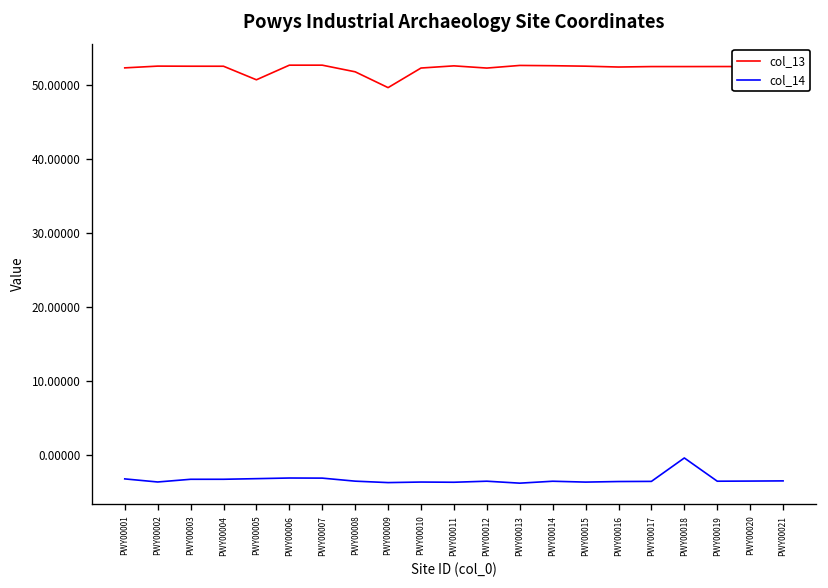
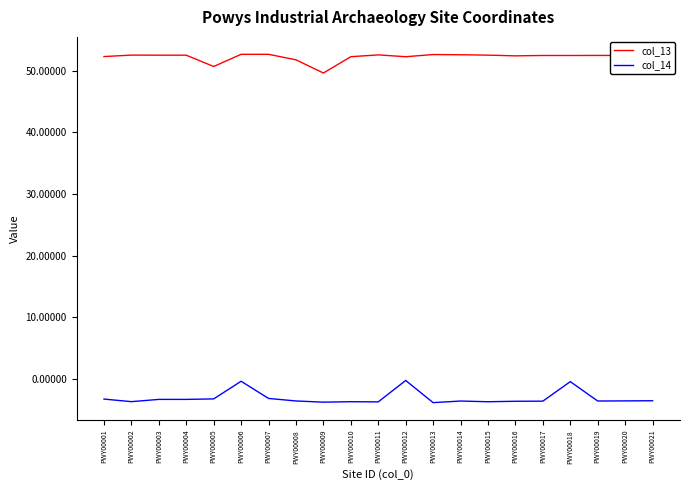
  {
    "col_13": {
      "PWY00001": 52,
      "PWY00002": 53,
      "PWY00003": 53,
      "PWY00004": 53,
      "PWY00005": 51,
      "PWY00006": 53,
      "PWY00007": 53,
      "PWY00008": 52,
      "PWY00009": 50,
      "PWY00010": 52,
      "PWY00011": 53,
      "PWY00012": 52,
      "PWY00013": 53,
      "PWY00014": 53,
      "PWY00015": 53,
      "PWY00016": 52,
      "PWY00017": 52,
      "PWY00018": 52,
      "PWY00019": 52
    },
    "col_14": {
      "PWY00001": -3,
      "PWY00002": -4,
      "PWY00003": -3,
      "PWY00004": -3,
      "PWY00005": -3,
-     "PWY00006": -3,
+     "PWY00006": 0,
      "PWY00007": -3,
      "PWY00008": -4,
      "PWY00009": -4,
      "PWY00010": -4,
      "PWY00011": -4,
-     "PWY00012": -4,
+     "PWY00012": 0,
      "PWY00013": -4,
      "PWY00014": -4,
      "PWY00015": -4,
      "PWY00016": -4,
      "PWY00017": -4,
      "PWY00018": 0,
      "PWY00019": -4,
      "PWY00020": -4,
      "PWY00021": -4
    }
  }
